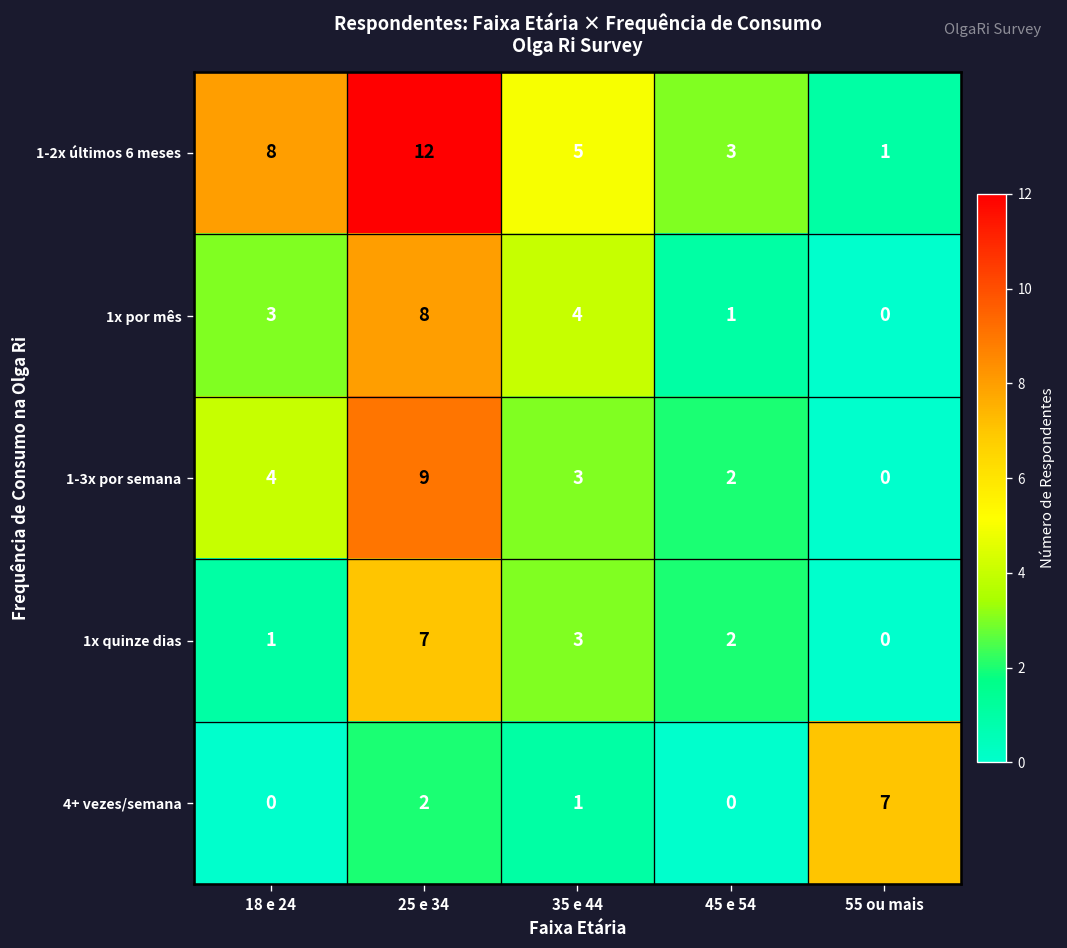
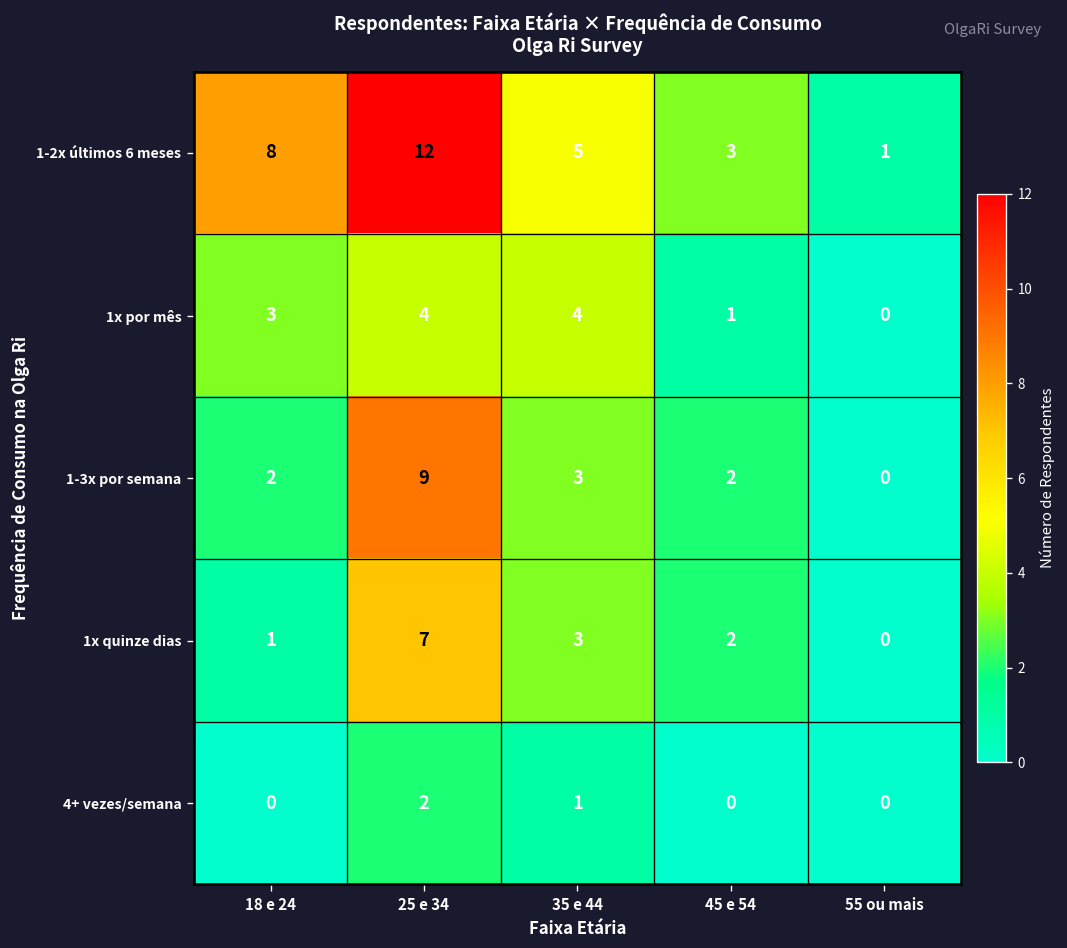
  {
    "1-2x últimos 6 meses": {
      "18 e 24": 8,
      "25 e 34": 12,
      "35 e 44": 5,
      "45 e 54": 3,
      "55 ou mais": 1
    },
    "1x por mês": {
      "18 e 24": 3,
-     "25 e 34": 8,
+     "25 e 34": 4,
      "35 e 44": 4,
      "45 e 54": 1,
      "55 ou mais": 0
    },
    "1-3x por semana": {
-     "18 e 24": 4,
+     "18 e 24": 2,
      "25 e 34": 9,
      "35 e 44": 3,
      "45 e 54": 2,
      "55 ou mais": 0
    },
    "1x quinze dias": {
      "18 e 24": 1,
      "25 e 34": 7,
      "35 e 44": 3,
      "45 e 54": 2,
      "55 ou mais": 0
    },
    "4+ vezes/semana": {
      "18 e 24": 0,
      "25 e 34": 2,
      "35 e 44": 1,
      "45 e 54": 0,
-     "55 ou mais": 7
+     "55 ou mais": 0
    }
  }
